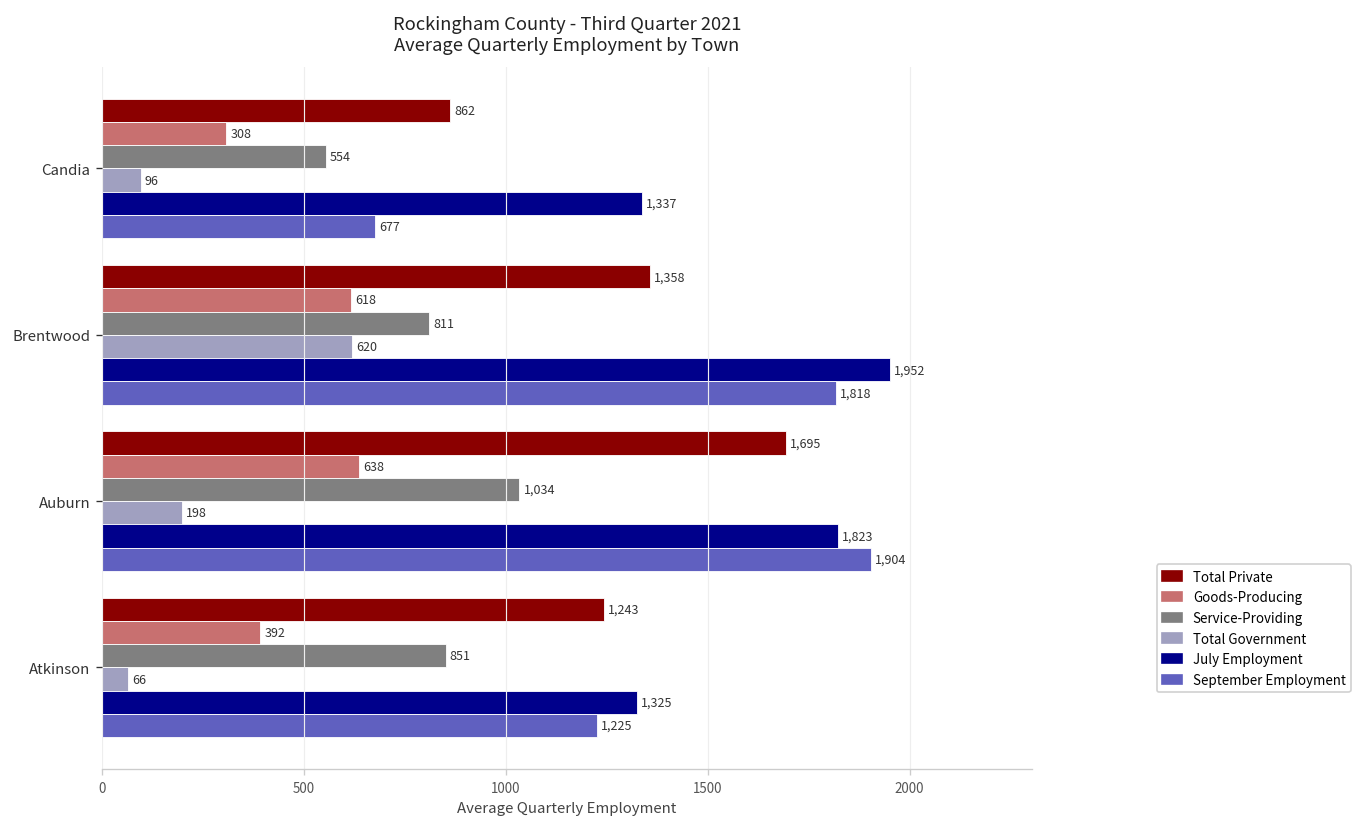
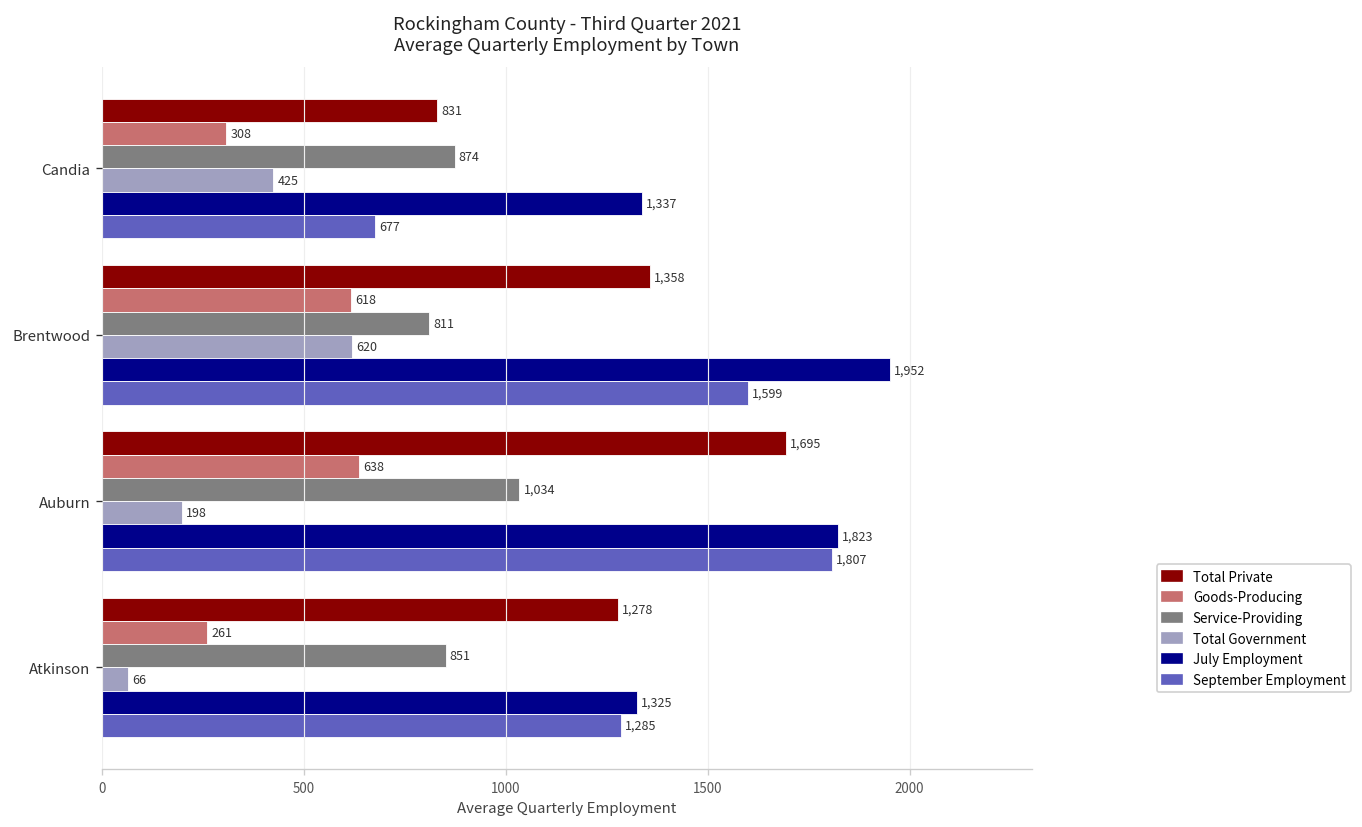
  {
    "Total Private": {
-     "Candia": "862",
+     "Candia": "831",
      "Brentwood": "1,358",
      "Auburn": "1,695",
-     "Atkinson": "1,243"
+     "Atkinson": "1,278"
    },
    "Goods-Producing": {
      "Candia": "308",
      "Brentwood": "618",
      "Auburn": "638",
-     "Atkinson": "392"
+     "Atkinson": "261"
    },
    "Service-Providing": {
-     "Candia": "554",
+     "Candia": "874",
      "Brentwood": "811",
      "Auburn": "1,034",
      "Atkinson": "851"
    },
    "Total Government": {
-     "Candia": "96",
+     "Candia": "425",
      "Brentwood": "620",
      "Auburn": "198",
      "Atkinson": "66"
    },
    "July Employment": {
      "Candia": "1,337",
      "Brentwood": "1,952",
      "Auburn": "1,823",
      "Atkinson": "1,325"
    },
    "September Employment": {
      "Candia": "677",
-     "Brentwood": "1,818",
-     "Auburn": "1,904",
-     "Atkinson": "1,225"
+     "Brentwood": "1,599",
+     "Auburn": "1,807",
+     "Atkinson": "1,285"
    }
  }
